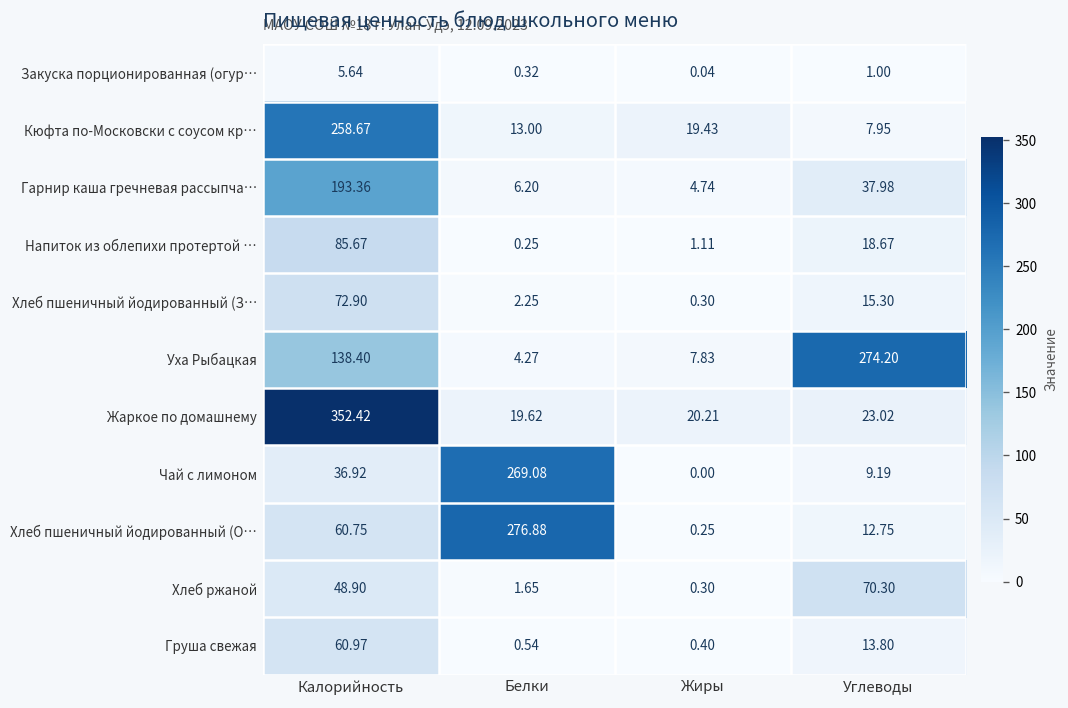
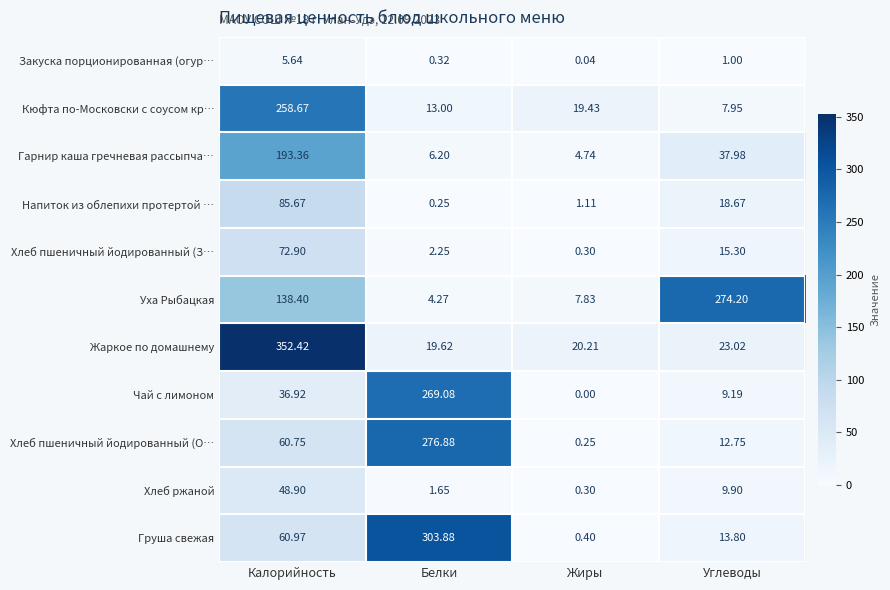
  {
    "Закуска порционированная (огур…": {
      "Калорийность": 5.64,
      "Белки": 0.32,
      "Жиры": 0.04,
      "Углеводы": 1.00
    },
    "Кюфта по-Московски с соусом кр…": {
      "Калорийность": 258.67,
      "Белки": 13.00,
      "Жиры": 19.43,
      "Углеводы": 7.95
    },
    "Гарнир каша гречневая рассыпча…": {
      "Калорийность": 193.36,
      "Белки": 6.20,
      "Жиры": 4.74,
      "Углеводы": 37.98
    },
    "Напиток из облепихи протертой …": {
      "Калорийность": 85.67,
      "Белки": 0.25,
      "Жиры": 1.11,
      "Углеводы": 18.67
    },
    "Хлеб пшеничный йодированный (З…": {
      "Калорийность": 72.90,
      "Белки": 2.25,
      "Жиры": 0.30,
      "Углеводы": 15.30
    },
    "Уха Рыбацкая": {
      "Калорийность": 138.40,
      "Белки": 4.27,
      "Жиры": 7.83,
      "Углеводы": 274.20
    },
    "Жаркое по домашнему": {
      "Калорийность": 352.42,
      "Белки": 19.62,
      "Жиры": 20.21,
      "Углеводы": 23.02
    },
    "Чай с лимоном": {
      "Калорийность": 36.92,
      "Белки": 269.08,
      "Жиры": 0.00,
      "Углеводы": 9.19
    },
    "Хлеб пшеничный йодированный (О…": {
      "Калорийность": 60.75,
      "Белки": 276.88,
      "Жиры": 0.25,
      "Углеводы": 12.75
    },
    "Хлеб ржаной": {
      "Калорийность": 48.90,
      "Белки": 1.65,
      "Жиры": 0.30,
-     "Углеводы": 70.30
+     "Углеводы": 9.90
    },
    "Груша свежая": {
      "Калорийность": 60.97,
-     "Белки": 0.54,
+     "Белки": 303.88,
      "Жиры": 0.40,
      "Углеводы": 13.80
    }
  }
